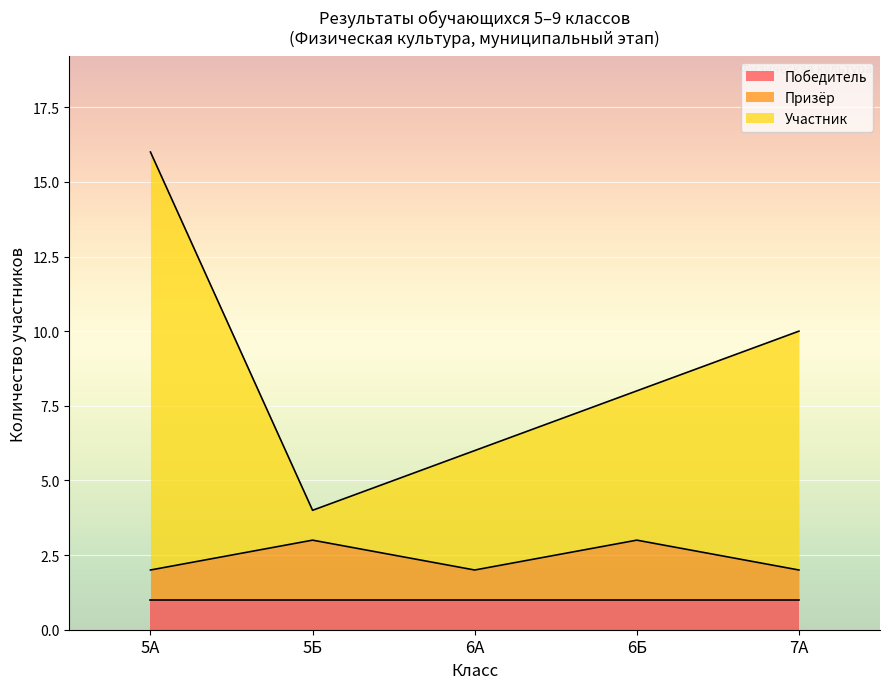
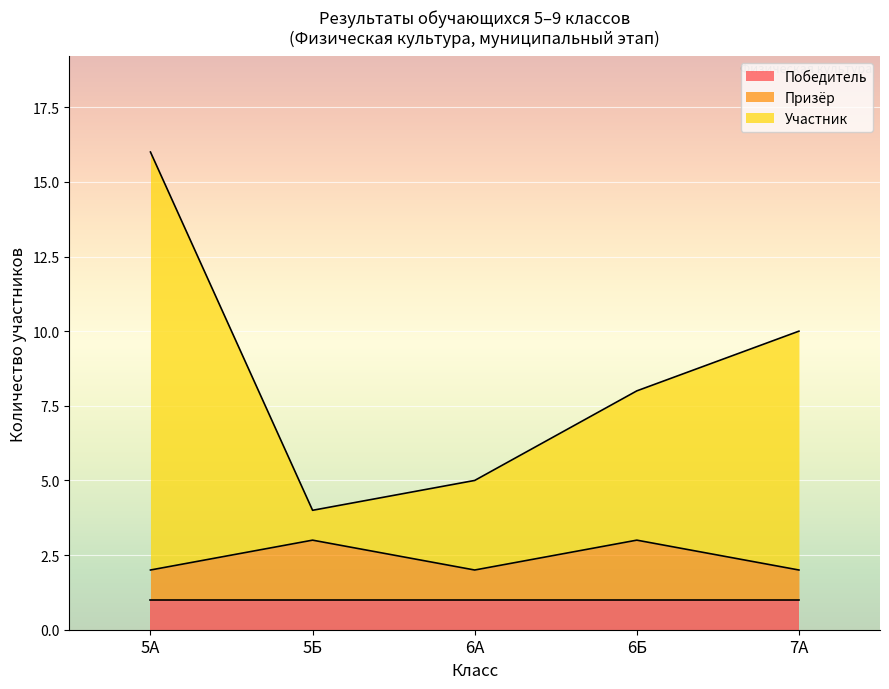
  {
    "Победитель": {
      "5А": 1,
      "5Б": 1,
      "6А": 1,
      "6Б": 1,
      "7А": 1
    },
    "Призёр": {
      "5А": 2,
      "5Б": 3,
      "6А": 2,
      "6Б": 3,
      "7А": 2
    },
    "Участник": {
      "5А": 14,
      "5Б": 1,
-     "6А": 4,
+     "6А": 3,
      "6Б": 5,
      "7А": 8
    }
  }
